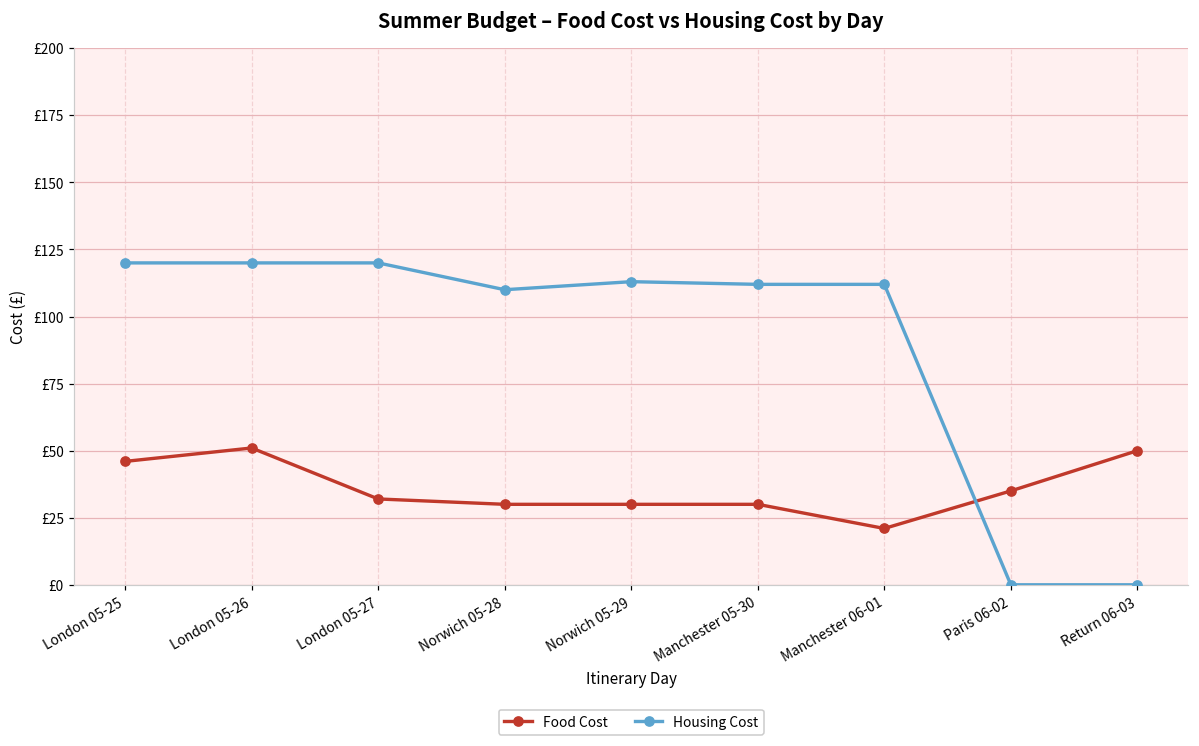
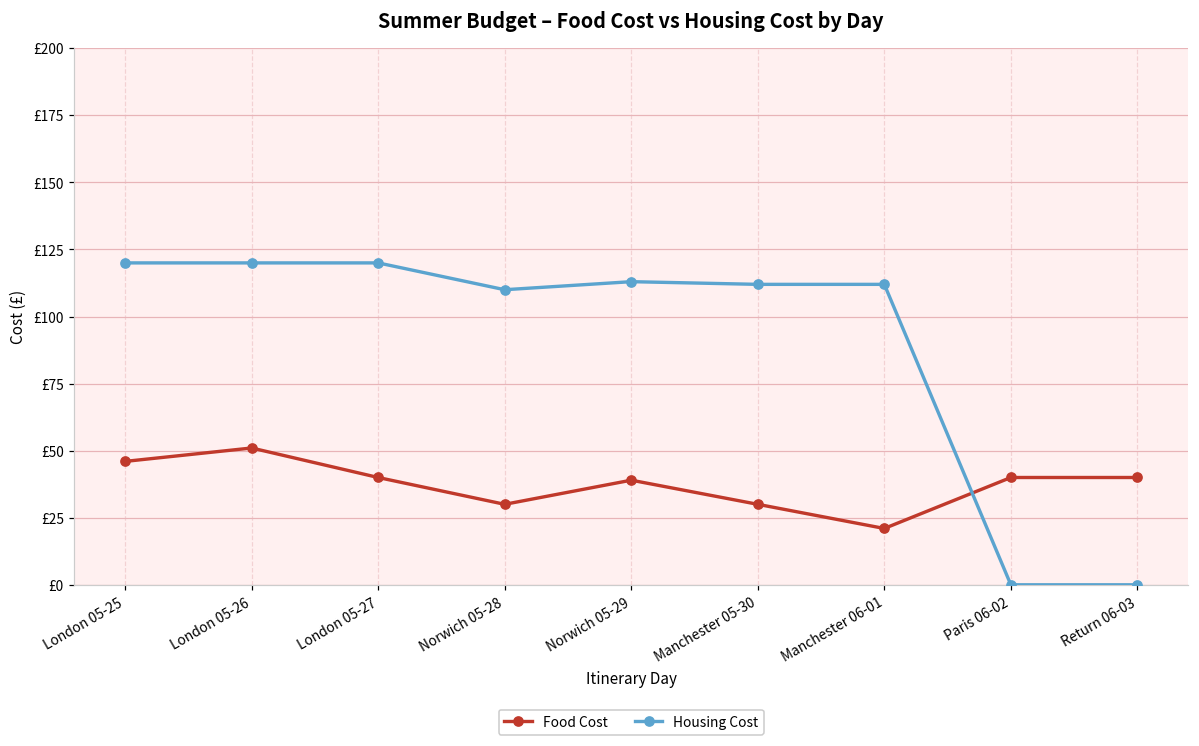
  {
    "Food Cost": {
      "London 05-25": "£46",
      "London 05-26": "£51",
-     "London 05-27": "£32",
+     "London 05-27": "£40",
      "Norwich 05-28": "£30",
-     "Norwich 05-29": "£30",
+     "Norwich 05-29": "£39",
      "Manchester 05-30": "£30",
      "Manchester 06-01": "£21",
-     "Paris 06-02": "£35",
-     "Return 06-03": "£50"
+     "Paris 06-02": "£40",
+     "Return 06-03": "£40"
    },
    "Housing Cost": {
      "London 05-25": "£120",
      "London 05-26": "£120",
      "London 05-27": "£120",
      "Norwich 05-28": "£110",
      "Norwich 05-29": "£113",
      "Manchester 05-30": "£112",
      "Manchester 06-01": "£112",
      "Paris 06-02": "£0",
      "Return 06-03": "£0"
    }
  }
